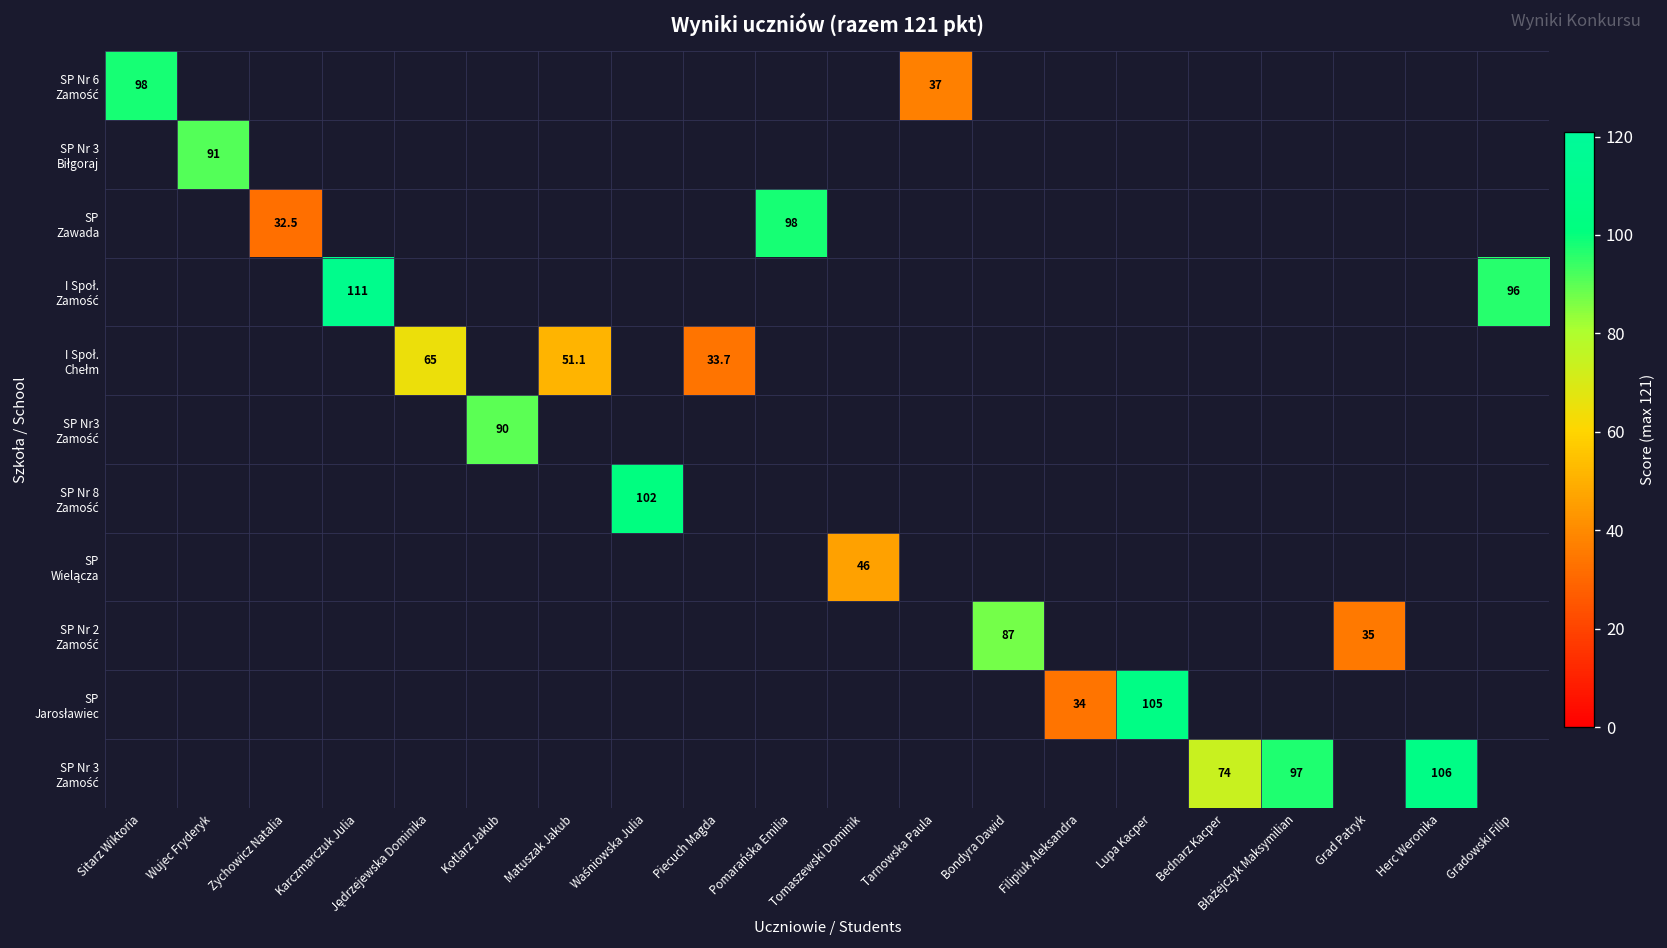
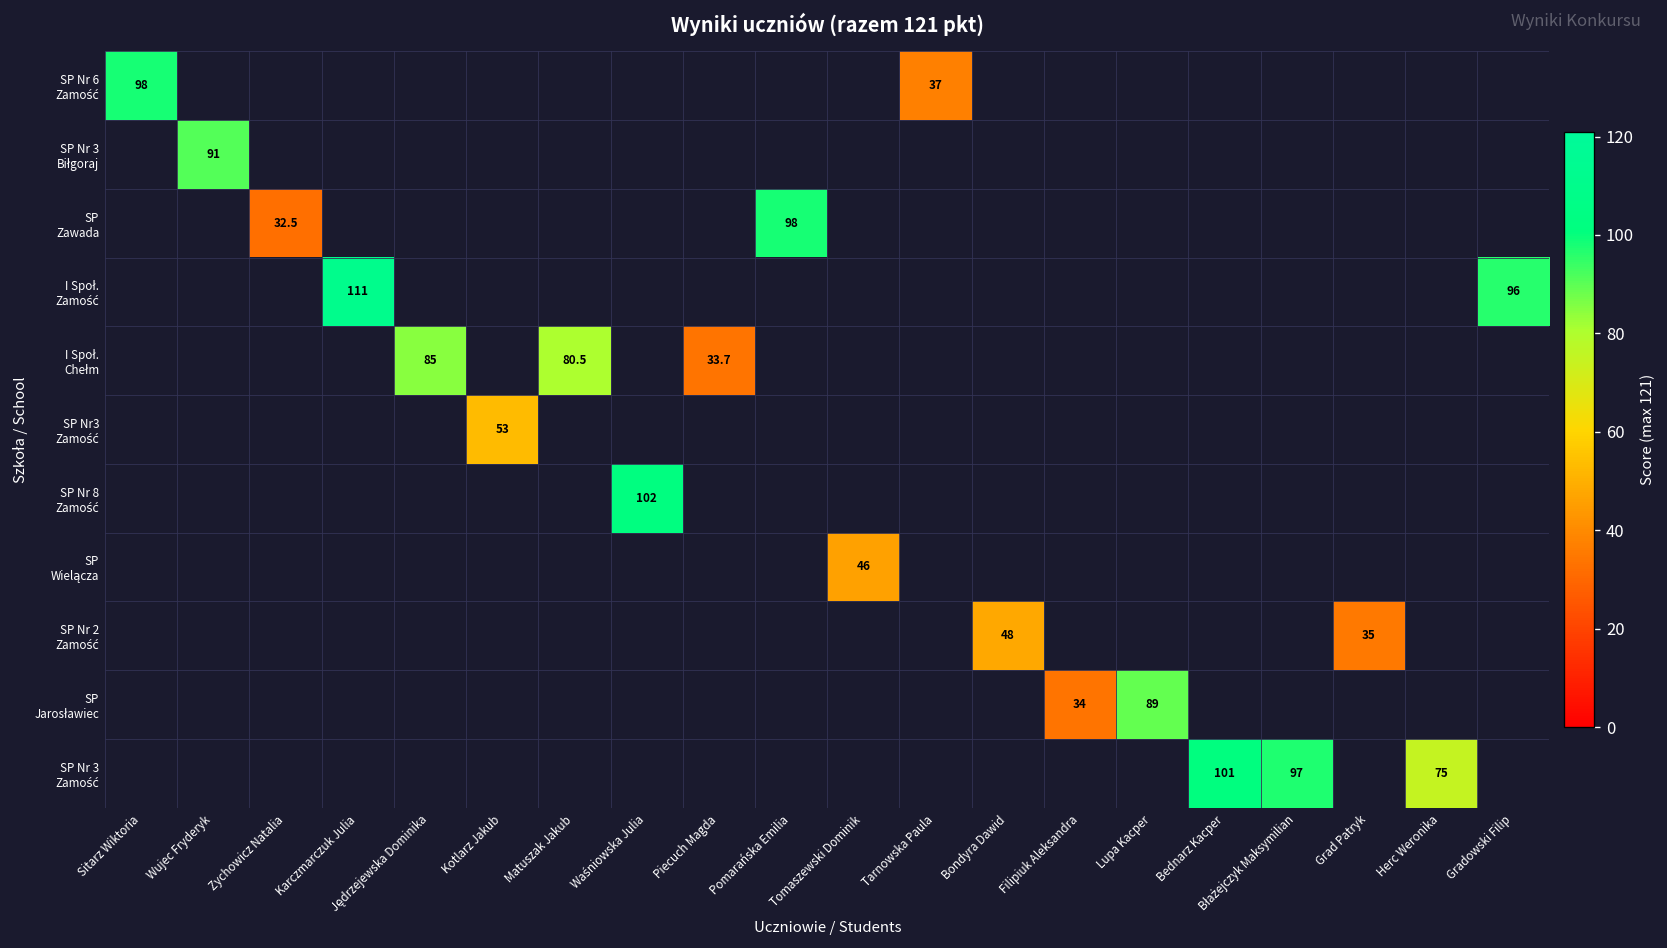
  {
    "SP Nr 6 Zamość": {
      "Sitarz Wiktoria": 98,
      "Tarnowska Paula": 37
    },
    "SP Nr 3 Biłgoraj": {
      "Wujec Fryderyk": 91
    },
    "SP Zawada": {
      "Zychowicz Natalia": 32.5,
      "Pomarańska Emilia": 98
    },
    "I Społ. Zamość": {
      "Karczmarczuk Julia": 111,
      "Gradowski Filip": 96
    },
    "I Społ. Chełm": {
-     "Jędrzejewska Dominika": 65,
-     "Matuszak Jakub": 51.1,
+     "Jędrzejewska Dominika": 85,
+     "Matuszak Jakub": 80.5,
      "Piecuch Magda": 33.7
    },
    "SP Nr3 Zamość": {
-     "Kotlarz Jakub": 90
+     "Kotlarz Jakub": 53
    },
    "SP Nr 8 Zamość": {
      "Waśniowska Julia": 102
    },
    "SP Wielącza": {
      "Tomaszewski Dominik": 46
    },
    "SP Nr 2 Zamość": {
-     "Bondyra Dawid": 87,
+     "Bondyra Dawid": 48,
      "Grad Patryk": 35
    },
    "SP Jarosławiec": {
      "Filipiuk Aleksandra": 34,
-     "Lupa Kacper": 105
+     "Lupa Kacper": 89
    },
    "SP Nr 3 Zamość": {
-     "Bednarz Kacper": 74,
+     "Bednarz Kacper": 101,
      "Błażejczyk Maksymilian": 97,
-     "Herc Weronika": 106
+     "Herc Weronika": 75
    }
  }
